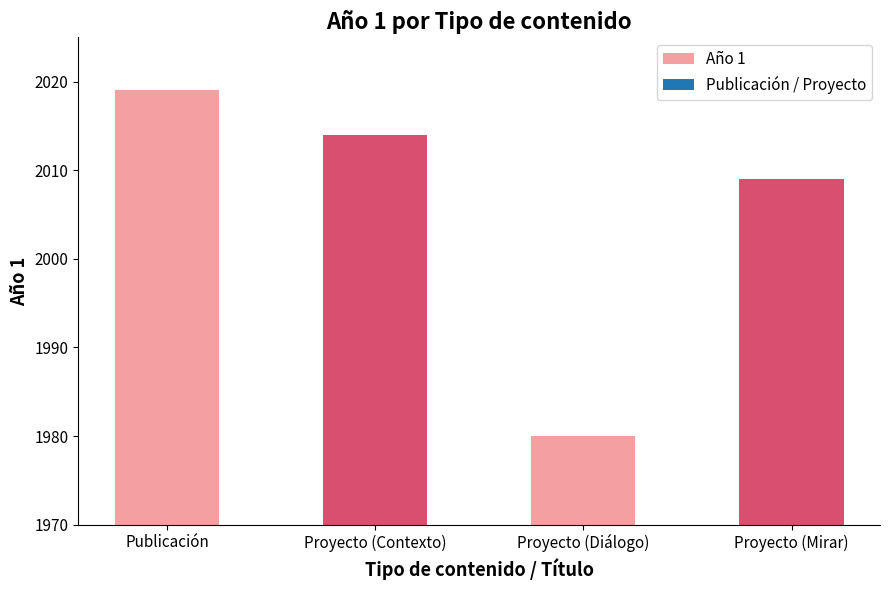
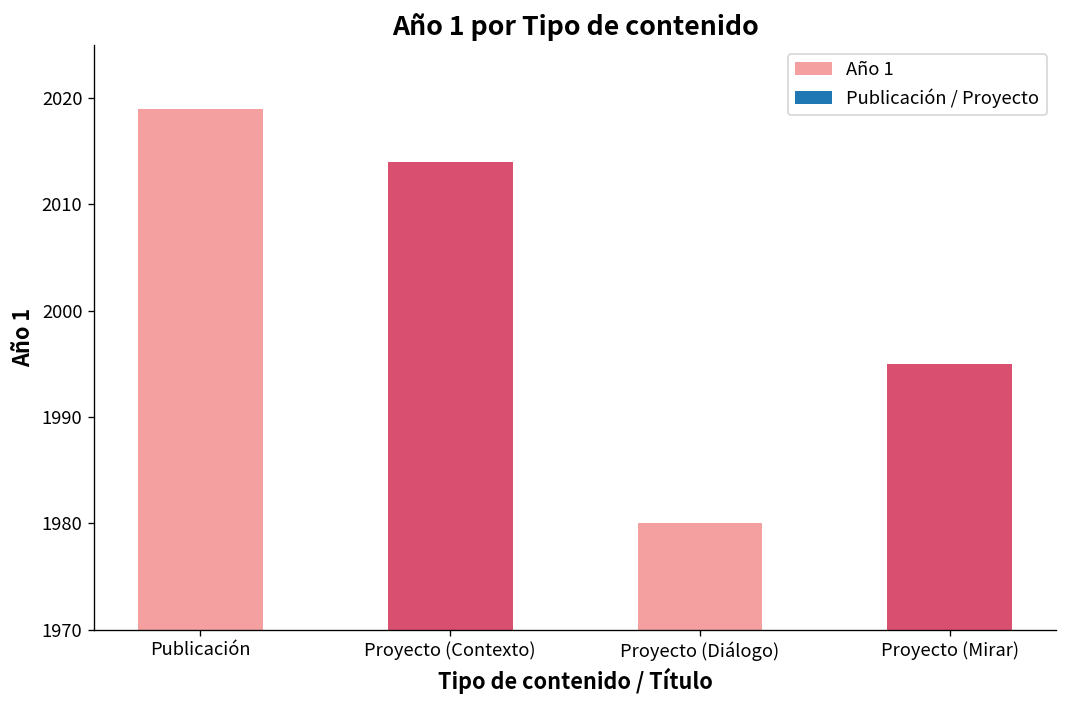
  {
    "Publicación": 2019,
    "Proyecto (Contexto)": 2014,
    "Proyecto (Diálogo)": 1980,
-   "Proyecto (Mirar)": 2009
+   "Proyecto (Mirar)": 1995
  }
